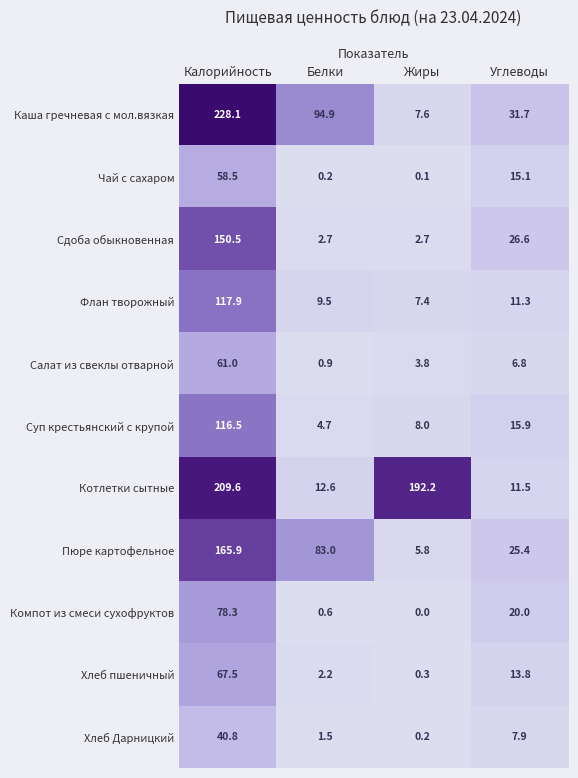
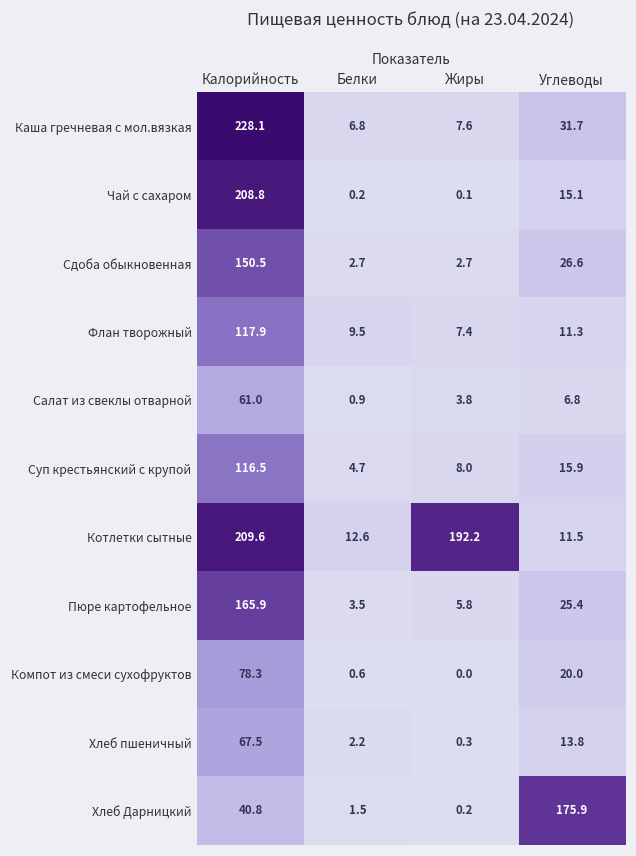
  {
    "Каша гречневая с мол.вязкая": {
      "Калорийность": 228.1,
-     "Белки": 94.9,
+     "Белки": 6.8,
      "Жиры": 7.6,
      "Углеводы": 31.7
    },
    "Чай с сахаром": {
-     "Калорийность": 58.5,
+     "Калорийность": 208.8,
      "Белки": 0.2,
      "Жиры": 0.1,
      "Углеводы": 15.1
    },
    "Сдоба обыкновенная": {
      "Калорийность": 150.5,
      "Белки": 2.7,
      "Жиры": 2.7,
      "Углеводы": 26.6
    },
    "Флан творожный": {
      "Калорийность": 117.9,
      "Белки": 9.5,
      "Жиры": 7.4,
      "Углеводы": 11.3
    },
    "Салат из свеклы отварной": {
      "Калорийность": 61.0,
      "Белки": 0.9,
      "Жиры": 3.8,
      "Углеводы": 6.8
    },
    "Суп крестьянский с крупой": {
      "Калорийность": 116.5,
      "Белки": 4.7,
      "Жиры": 8.0,
      "Углеводы": 15.9
    },
    "Котлетки сытные": {
      "Калорийность": 209.6,
      "Белки": 12.6,
      "Жиры": 192.2,
      "Углеводы": 11.5
    },
    "Пюре картофельное": {
      "Калорийность": 165.9,
-     "Белки": 83.0,
+     "Белки": 3.5,
      "Жиры": 5.8,
      "Углеводы": 25.4
    },
    "Компот из смеси сухофруктов": {
      "Калорийность": 78.3,
      "Белки": 0.6,
      "Жиры": 0.0,
      "Углеводы": 20.0
    },
    "Хлеб пшеничный": {
      "Калорийность": 67.5,
      "Белки": 2.2,
      "Жиры": 0.3,
      "Углеводы": 13.8
    },
    "Хлеб Дарницкий": {
      "Калорийность": 40.8,
      "Белки": 1.5,
      "Жиры": 0.2,
-     "Углеводы": 7.9
+     "Углеводы": 175.9
    }
  }
